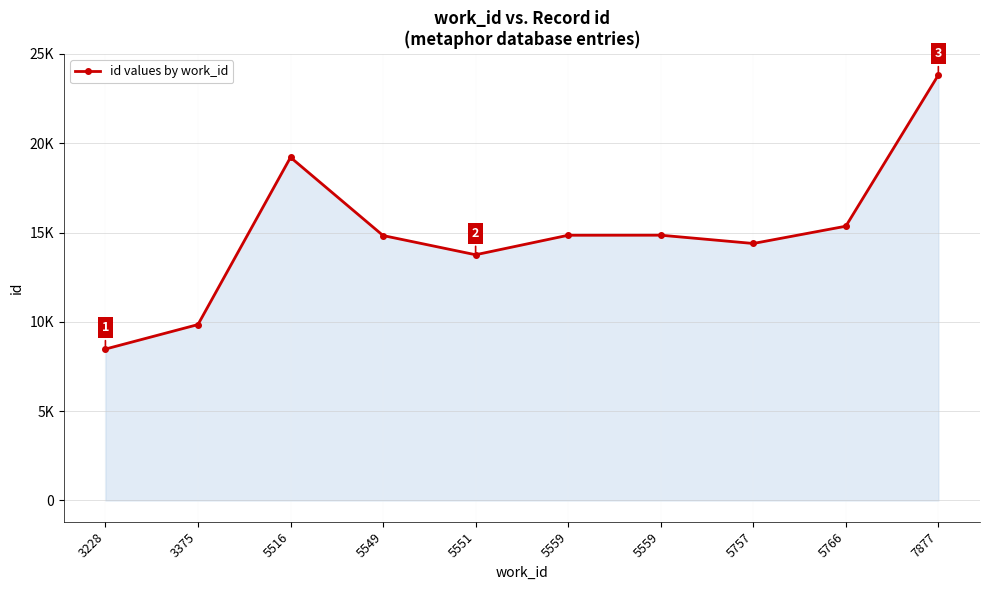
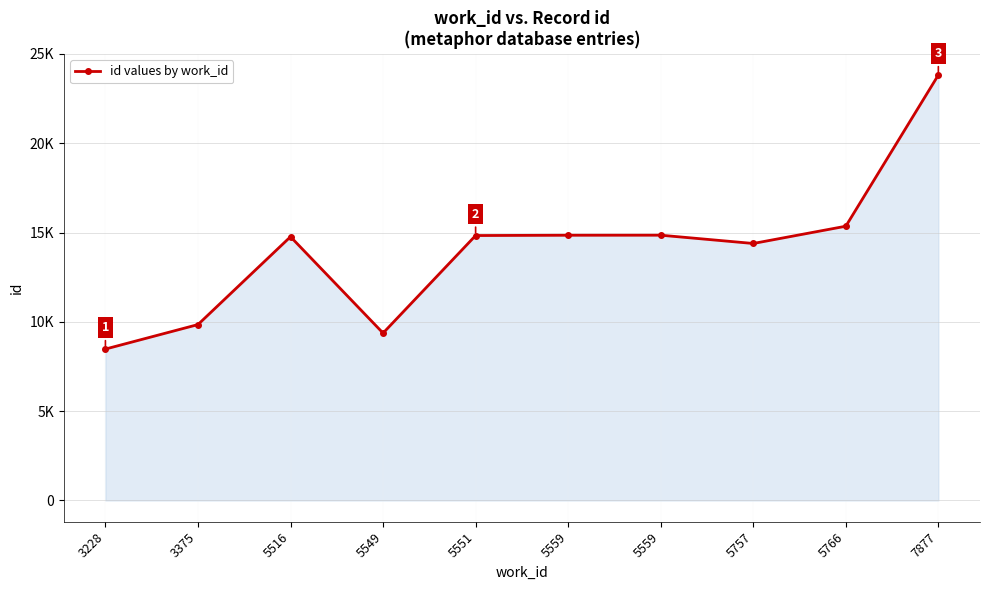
  {
    "3375": 9800,
-   "5516": 19200,
-   "5549": 14800,
-   "5551": 13800,
+   "5516": 14800,
+   "5549": 9400,
+   "5551": 14800,
    "5757": 14400,
    "5766": 15400
  }
